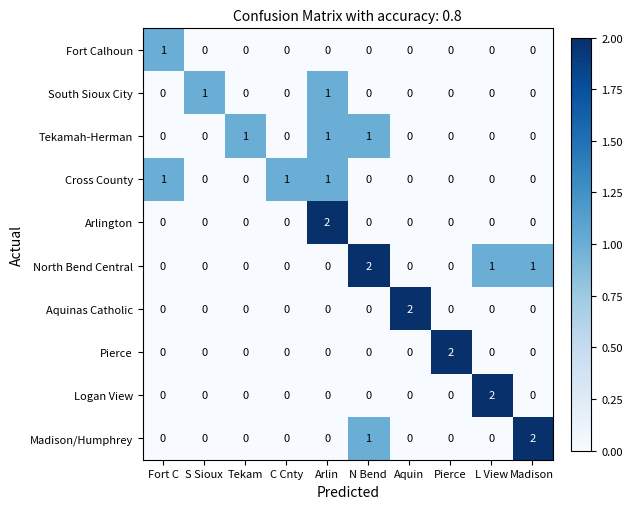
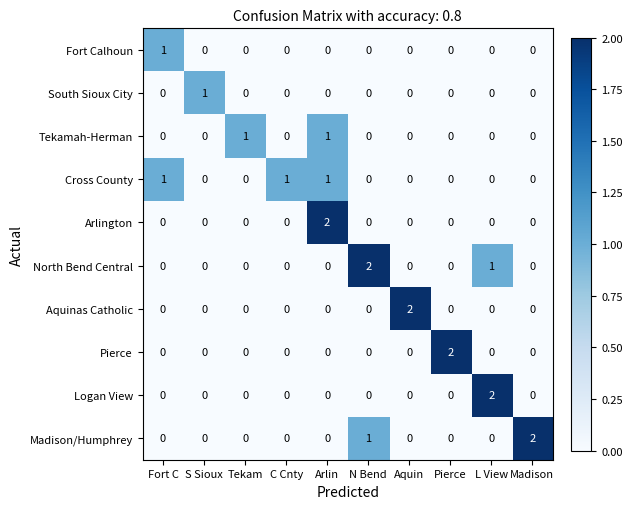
  {
    "Fort Calhoun": {
      "Fort C": 1,
      "S Sioux": 0,
      "Tekam": 0,
      "C Cnty": 0,
      "Arlin": 0,
      "N Bend": 0,
      "Aquin": 0,
      "Pierce": 0,
      "L View": 0,
      "Madison": 0
    },
    "South Sioux City": {
      "Fort C": 0,
      "S Sioux": 1,
      "Tekam": 0,
      "C Cnty": 0,
-     "Arlin": 1,
+     "Arlin": 0,
      "N Bend": 0,
      "Aquin": 0,
      "Pierce": 0,
      "L View": 0,
      "Madison": 0
    },
    "Tekamah-Herman": {
      "Fort C": 0,
      "S Sioux": 0,
      "Tekam": 1,
      "C Cnty": 0,
      "Arlin": 1,
-     "N Bend": 1,
+     "N Bend": 0,
      "Aquin": 0,
      "Pierce": 0,
      "L View": 0,
      "Madison": 0
    },
    "Cross County": {
      "Fort C": 1,
      "S Sioux": 0,
      "Tekam": 0,
      "C Cnty": 1,
      "Arlin": 1,
      "N Bend": 0,
      "Aquin": 0,
      "Pierce": 0,
      "L View": 0,
      "Madison": 0
    },
    "Arlington": {
      "Fort C": 0,
      "S Sioux": 0,
      "Tekam": 0,
      "C Cnty": 0,
      "Arlin": 2,
      "N Bend": 0,
      "Aquin": 0,
      "Pierce": 0,
      "L View": 0,
      "Madison": 0
    },
    "North Bend Central": {
      "Fort C": 0,
      "S Sioux": 0,
      "Tekam": 0,
      "C Cnty": 0,
      "Arlin": 0,
      "N Bend": 2,
      "Aquin": 0,
      "Pierce": 0,
      "L View": 1,
-     "Madison": 1
+     "Madison": 0
    },
    "Aquinas Catholic": {
      "Fort C": 0,
      "S Sioux": 0,
      "Tekam": 0,
      "C Cnty": 0,
      "Arlin": 0,
      "N Bend": 0,
      "Aquin": 2,
      "Pierce": 0,
      "L View": 0,
      "Madison": 0
    },
    "Pierce": {
      "Fort C": 0,
      "S Sioux": 0,
      "Tekam": 0,
      "C Cnty": 0,
      "Arlin": 0,
      "N Bend": 0,
      "Aquin": 0,
      "Pierce": 2,
      "L View": 0,
      "Madison": 0
    },
    "Logan View": {
      "Fort C": 0,
      "S Sioux": 0,
      "Tekam": 0,
      "C Cnty": 0,
      "Arlin": 0,
      "N Bend": 0,
      "Aquin": 0,
      "Pierce": 0,
      "L View": 2,
      "Madison": 0
    },
    "Madison/Humphrey": {
      "Fort C": 0,
      "S Sioux": 0,
      "Tekam": 0,
      "C Cnty": 0,
      "Arlin": 0,
      "N Bend": 1,
      "Aquin": 0,
      "Pierce": 0,
      "L View": 0,
      "Madison": 2
    }
  }
